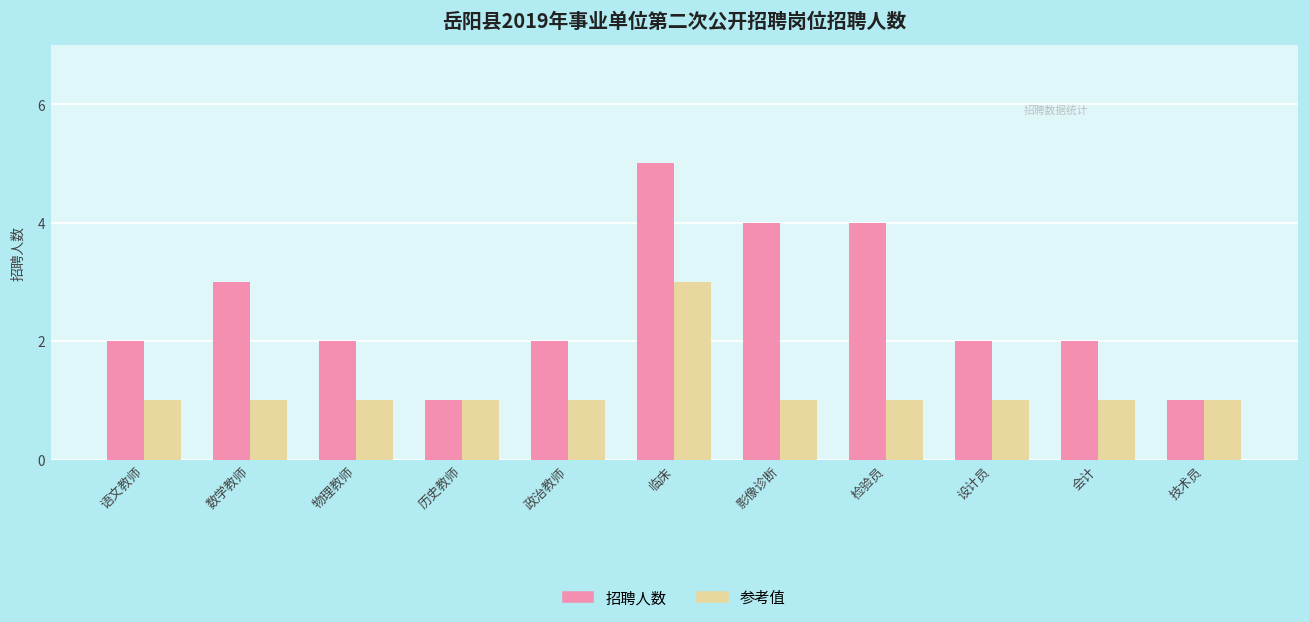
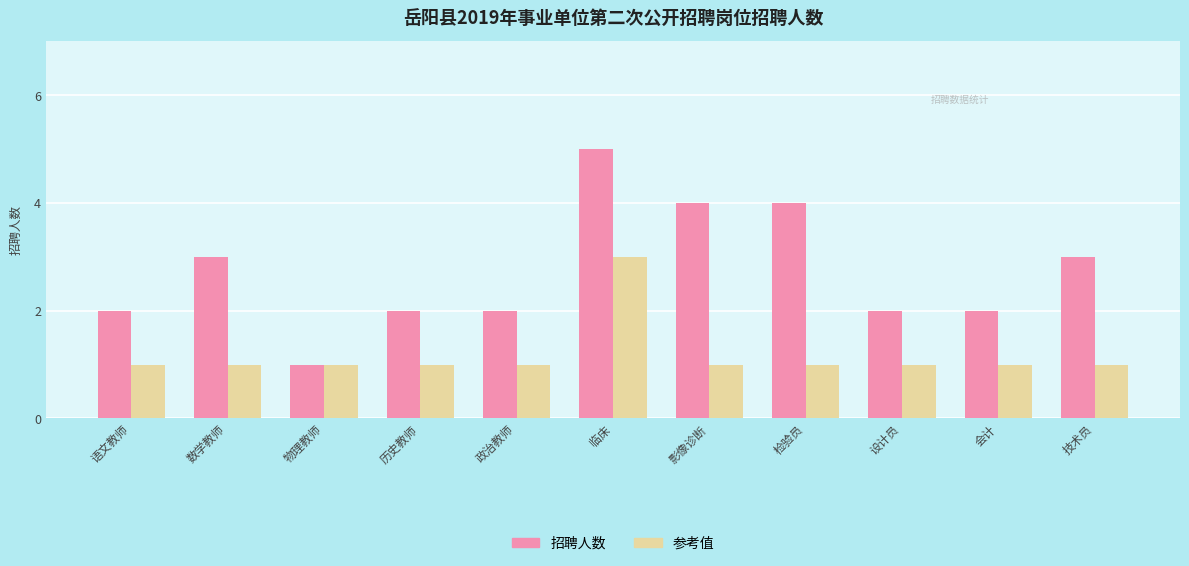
  {
    "招聘人数": {
      "语文教师": 2,
      "数学教师": 3,
-     "物理教师": 2,
-     "历史教师": 1,
+     "物理教师": 1,
+     "历史教师": 2,
      "政治教师": 2,
      "临床": 5,
      "影像诊断": 4,
      "检验员": 4,
      "设计员": 2,
      "会计": 2,
-     "技术员": 1
+     "技术员": 3
    },
    "参考值": {
      "语文教师": 1,
      "数学教师": 1,
      "物理教师": 1,
      "历史教师": 1,
      "政治教师": 1,
      "临床": 3,
      "影像诊断": 1,
      "检验员": 1,
      "设计员": 1,
      "会计": 1,
      "技术员": 1
    }
  }
